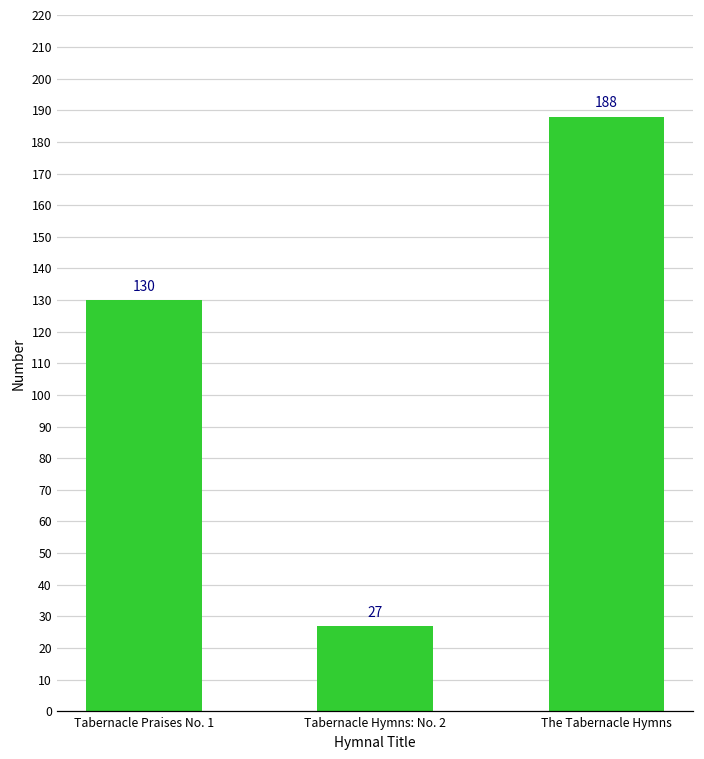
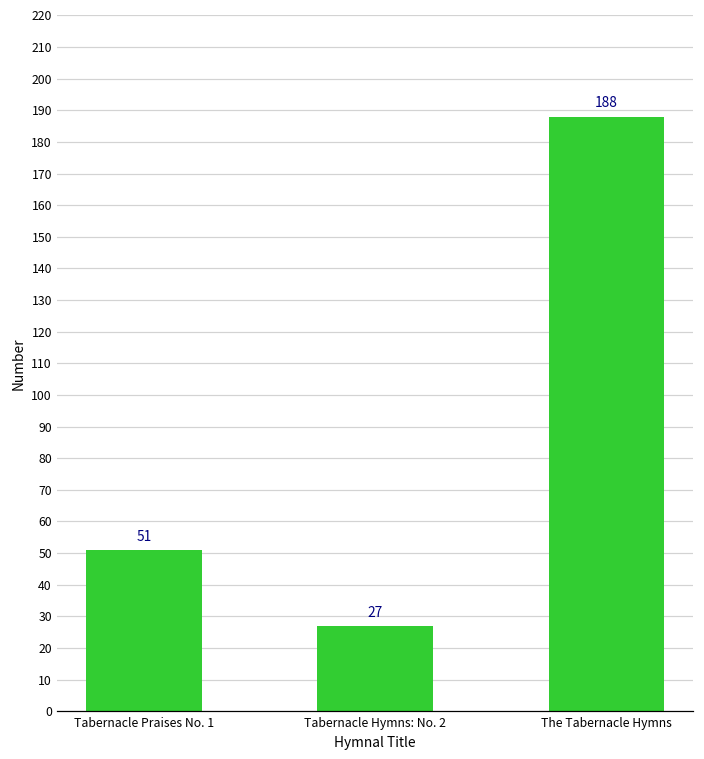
  {
-   "Tabernacle Praises No. 1": 130,
+   "Tabernacle Praises No. 1": 51,
    "Tabernacle Hymns: No. 2": 27,
    "The Tabernacle Hymns": 188
  }
